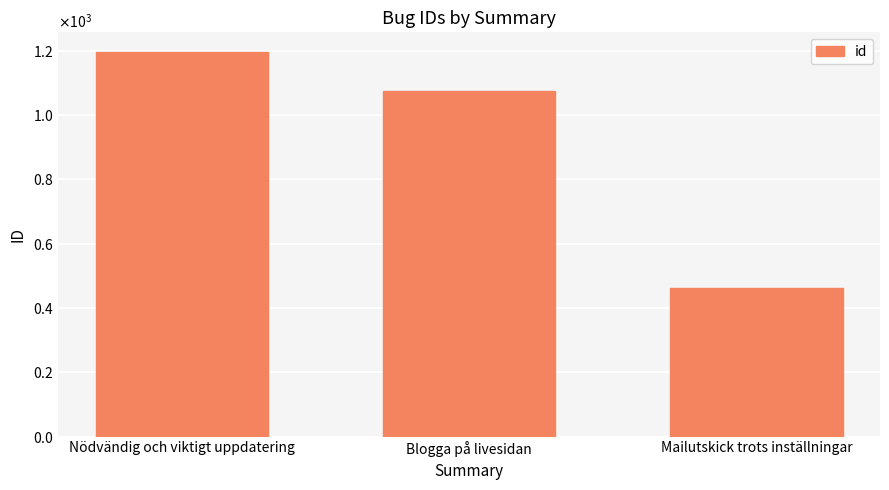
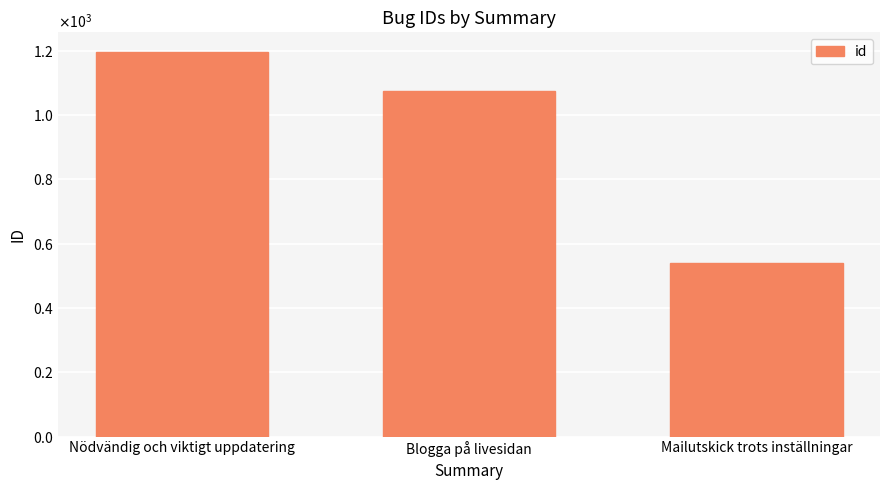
  {
    "Nödvändig och viktigt uppdatering": 1200,
    "Blogga på livesidan": 1080,
-   "Mailutskick trots inställningar": 460
+   "Mailutskick trots inställningar": 540
  }
